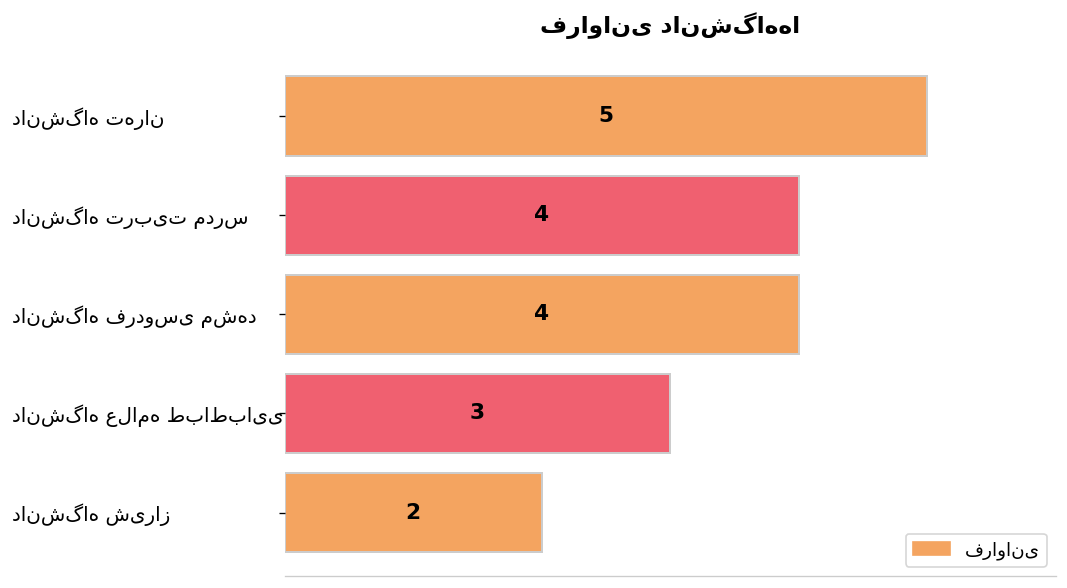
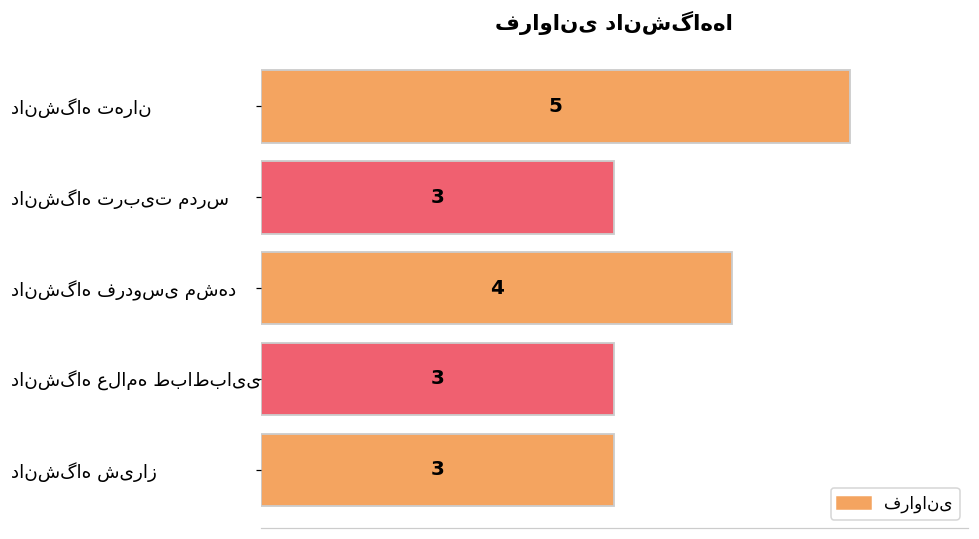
  {
    "دانشگاه تهران": 5,
-   "دانشگاه تربیت مدرس": 4,
+   "دانشگاه تربیت مدرس": 3,
    "دانشگاه فردوسی مشهد": 4,
    "دانشگاه علامه طباطبایی": 3,
-   "دانشگاه شیراز": 2
+   "دانشگاه شیراز": 3
  }
